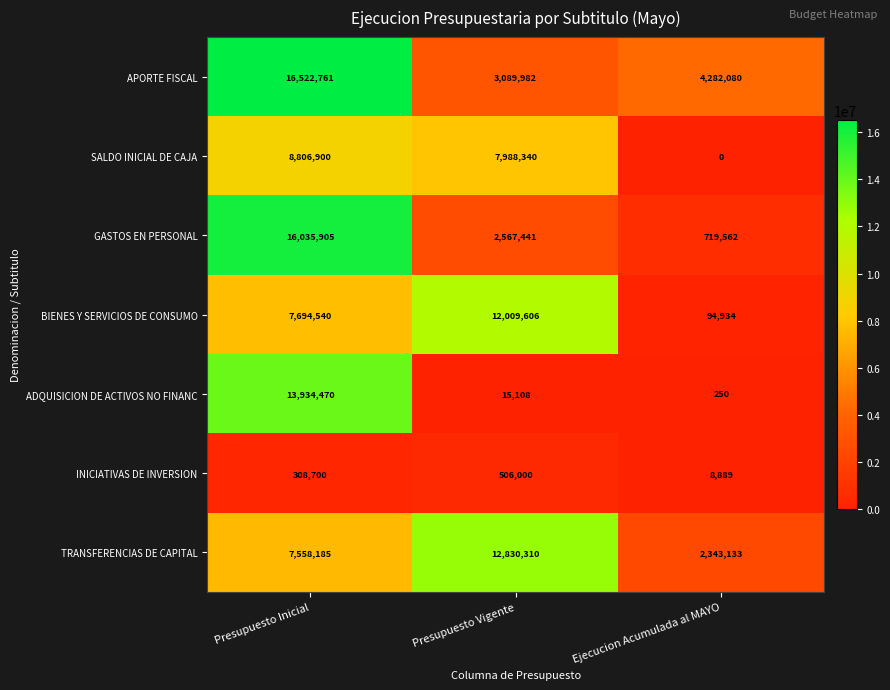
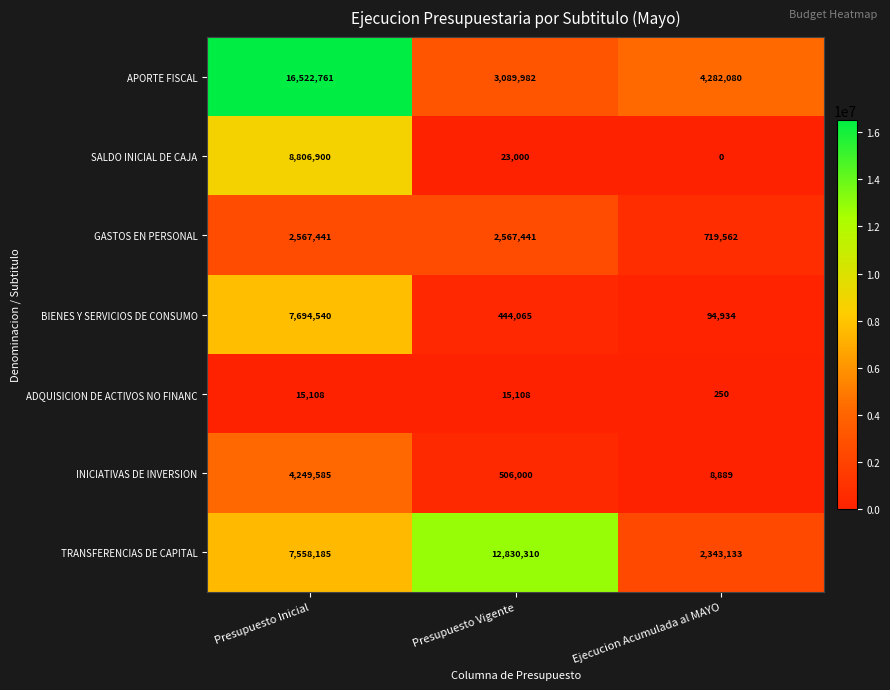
  {
    "APORTE FISCAL": {
      "Presupuesto Inicial": "16,522,761",
      "Presupuesto Vigente": "3,089,982",
      "Ejecucion Acumulada al MAYO": "4,282,080"
    },
    "SALDO INICIAL DE CAJA": {
      "Presupuesto Inicial": "8,806,900",
-     "Presupuesto Vigente": "7,988,340",
+     "Presupuesto Vigente": "23,000",
      "Ejecucion Acumulada al MAYO": "0"
    },
    "GASTOS EN PERSONAL": {
-     "Presupuesto Inicial": "16,035,905",
+     "Presupuesto Inicial": "2,567,441",
      "Presupuesto Vigente": "2,567,441",
      "Ejecucion Acumulada al MAYO": "719,562"
    },
    "BIENES Y SERVICIOS DE CONSUMO": {
      "Presupuesto Inicial": "7,694,540",
-     "Presupuesto Vigente": "12,009,606",
+     "Presupuesto Vigente": "444,065",
      "Ejecucion Acumulada al MAYO": "94,934"
    },
    "ADQUISICION DE ACTIVOS NO FINANC": {
-     "Presupuesto Inicial": "13,934,470",
+     "Presupuesto Inicial": "15,108",
      "Presupuesto Vigente": "15,108",
      "Ejecucion Acumulada al MAYO": "250"
    },
    "INICIATIVAS DE INVERSION": {
-     "Presupuesto Inicial": "308,700",
+     "Presupuesto Inicial": "4,249,585",
      "Presupuesto Vigente": "506,000",
      "Ejecucion Acumulada al MAYO": "8,889"
    },
    "TRANSFERENCIAS DE CAPITAL": {
      "Presupuesto Inicial": "7,558,185",
      "Presupuesto Vigente": "12,830,310",
      "Ejecucion Acumulada al MAYO": "2,343,133"
    }
  }
